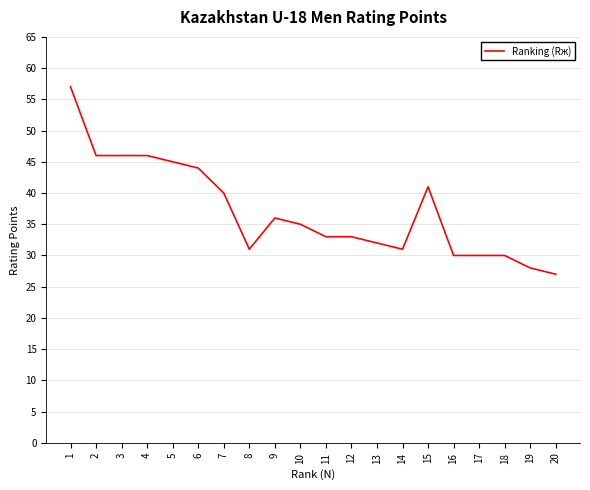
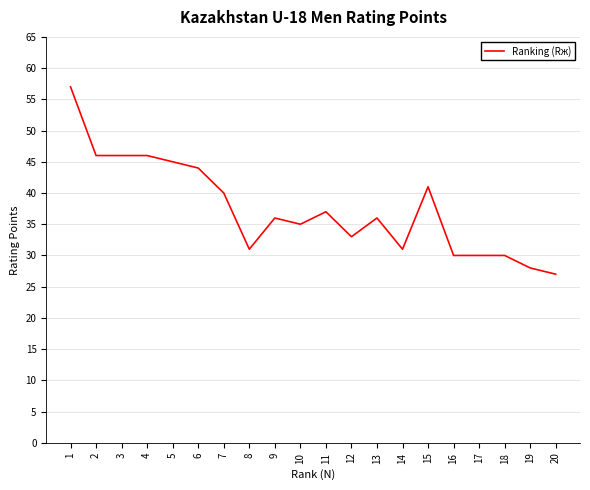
  {
    "1": 57,
    "2": 46,
    "3": 46,
    "4": 46,
    "5": 45,
    "6": 44,
    "7": 40,
    "8": 31,
    "9": 36,
    "10": 35,
-   "11": 33,
+   "11": 37,
    "12": 33,
-   "13": 32,
+   "13": 36,
    "14": 31,
    "15": 41,
    "16": 30,
    "17": 30,
    "18": 30,
    "19": 28,
    "20": 27
  }
